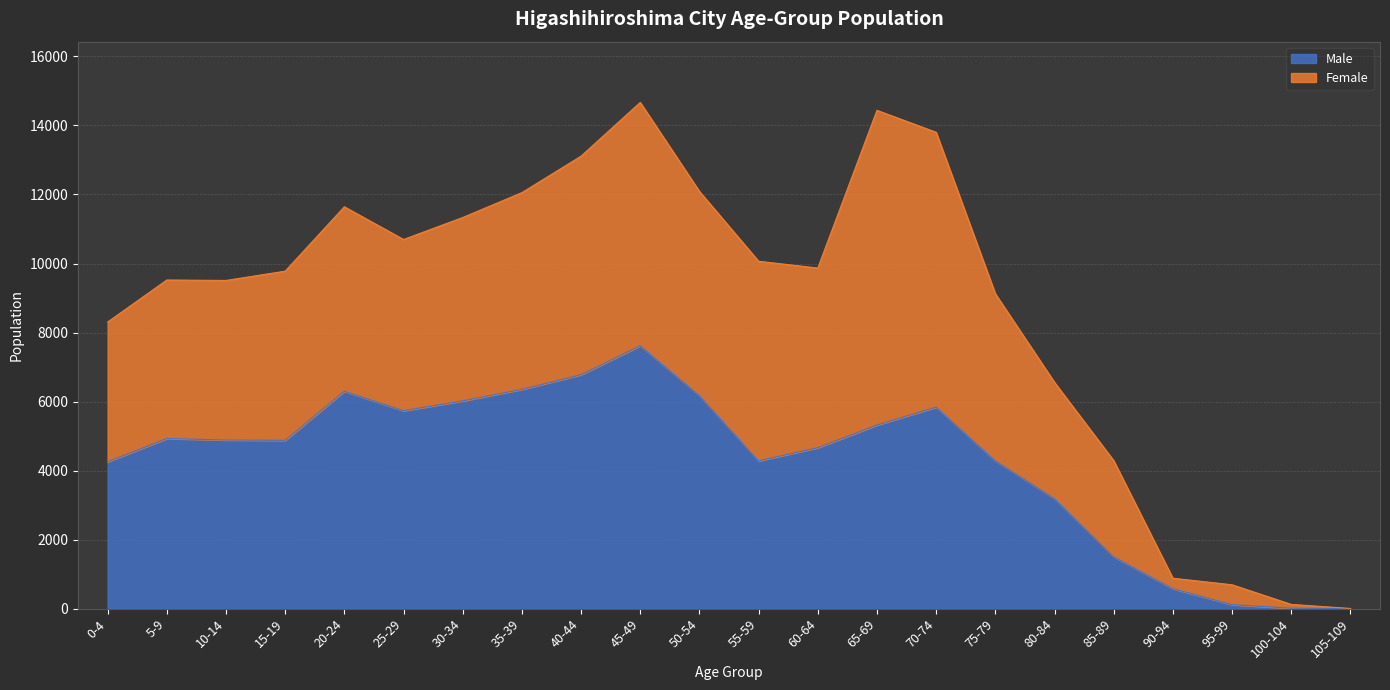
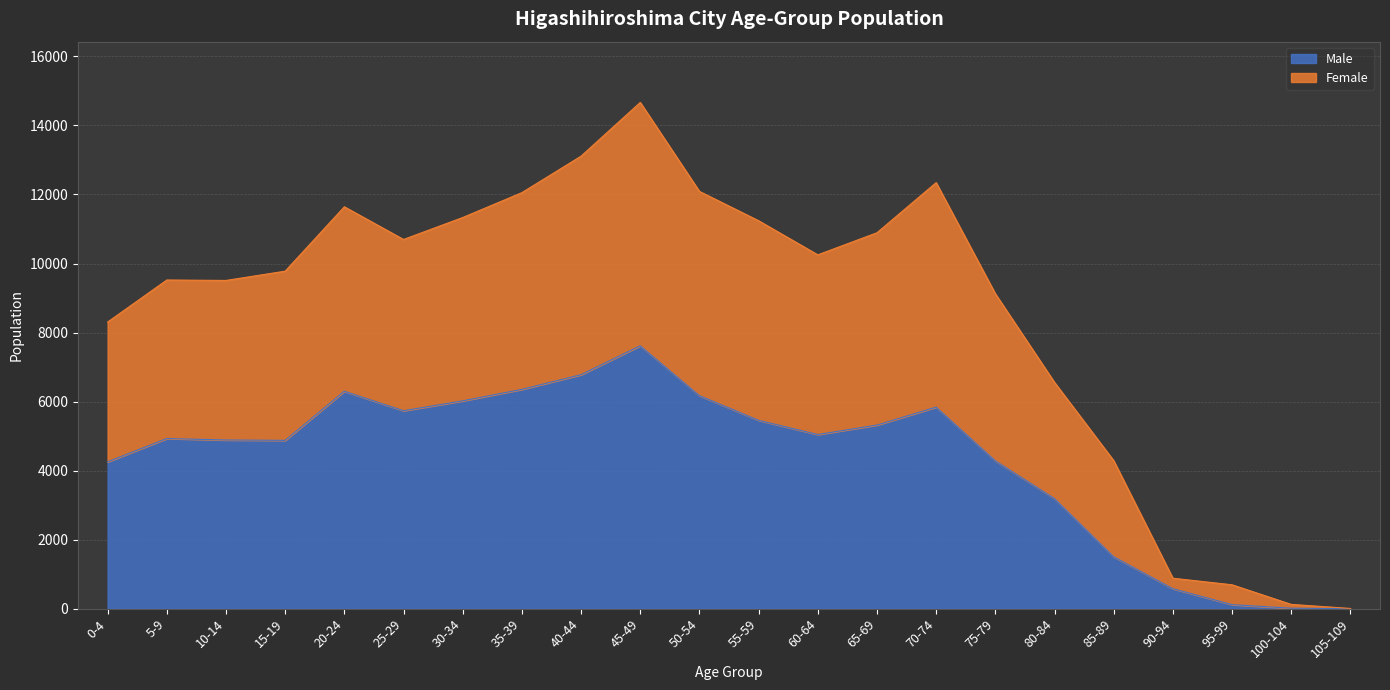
  {
    "Male": {
      "0-4": 4300,
      "5-9": 4900,
      "10-14": 4900,
      "15-19": 4900,
      "20-24": 6300,
      "25-29": 5700,
      "30-34": 6000,
      "35-39": 6400,
      "40-44": 6800,
      "45-49": 7600,
      "50-54": 6200,
-     "55-59": 4300,
-     "60-64": 4700,
+     "55-59": 5500,
+     "60-64": 5000,
      "65-69": 5300,
      "70-74": 5800,
      "75-79": 4300,
      "80-84": 3200,
      "85-89": 1500,
      "90-94": 600,
      "95-99": 100,
      "100-104": 0
    },
    "Female": {
      "0-4": 4000,
      "5-9": 4600,
      "10-14": 4600,
      "15-19": 4900,
      "20-24": 5300,
      "25-29": 5000,
      "30-34": 5300,
      "35-39": 5700,
      "40-44": 6300,
      "45-49": 7000,
      "50-54": 5900,
      "55-59": 5800,
      "60-64": 5200,
-     "65-69": 9100,
-     "70-74": 8000,
+     "65-69": 5600,
+     "70-74": 6500,
      "75-79": 4800,
      "80-84": 3400,
      "85-89": 2800,
      "90-94": 300,
      "95-99": 600,
      "100-104": 100
    }
  }
